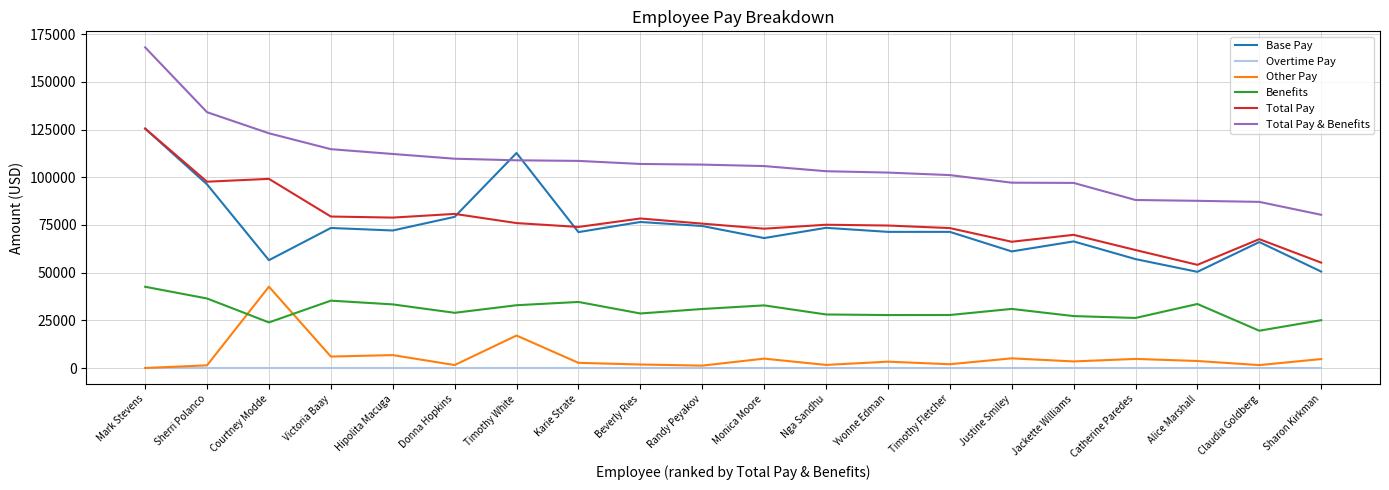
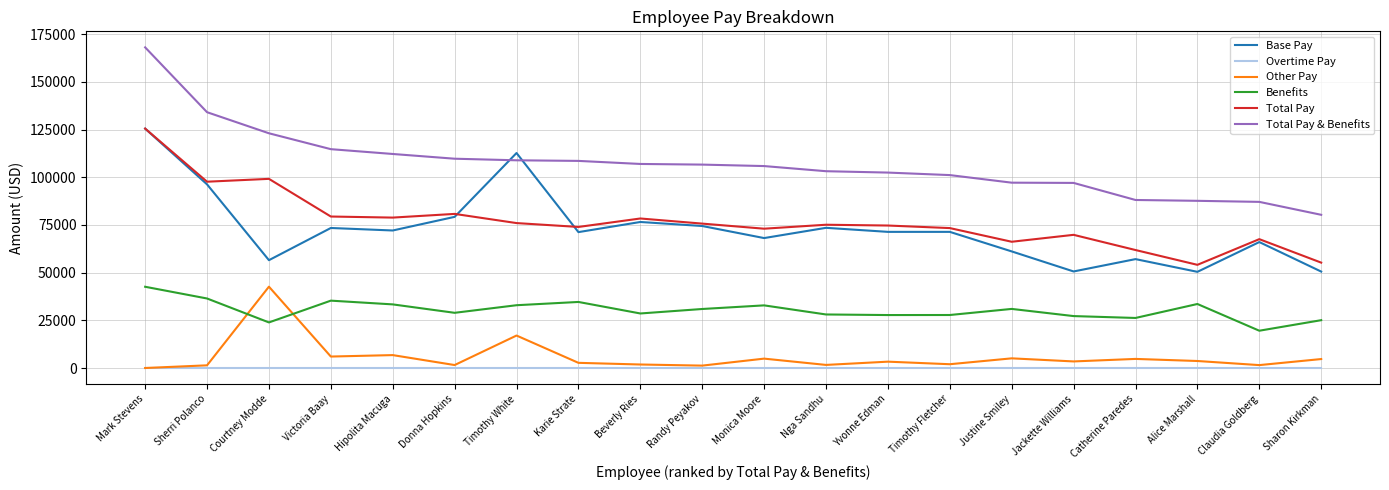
  {
    "Base Pay": {
      "Sherri Polanco": 96000,
      "Courtney Modde": 57000,
      "Victoria Baay": 73000,
      "Hipolita Macuga": 72000,
      "Donna Hopkins": 79000,
      "Timothy White": 113000,
      "Karie Strate": 71000,
      "Beverly Ries": 77000,
      "Monica Moore": 68000,
      "Nga Sandhu": 73000,
      "Yvonne Edman": 71000,
      "Timothy Fletcher": 71000,
      "Justine Smiley": 61000,
-     "Jackette Williams": 66000,
+     "Jackette Williams": 51000,
      "Catherine Paredes": 57000,
      "Alice Marshall": 50000,
      "Claudia Goldberg": 66000,
      "Sharon Kirkman": 51000
    },
    "Overtime Pay": {
      "Sherri Polanco": 0,
      "Courtney Modde": 0,
      "Victoria Baay": 0,
      "Hipolita Macuga": 0,
      "Donna Hopkins": 0,
      "Timothy White": 0,
      "Karie Strate": 0,
      "Beverly Ries": 0,
      "Monica Moore": 0,
      "Nga Sandhu": 0,
      "Yvonne Edman": 0,
      "Timothy Fletcher": 0,
      "Justine Smiley": 0,
      "Jackette Williams": 0,
      "Catherine Paredes": 0,
      "Alice Marshall": 0,
      "Claudia Goldberg": 0,
      "Sharon Kirkman": 0
    },
    "Other Pay": {
      "Sherri Polanco": 1000,
      "Courtney Modde": 43000,
      "Victoria Baay": 6000,
      "Hipolita Macuga": 7000,
      "Donna Hopkins": 2000,
      "Timothy White": 17000,
      "Karie Strate": 3000,
      "Beverly Ries": 2000,
      "Monica Moore": 5000,
      "Nga Sandhu": 2000,
      "Yvonne Edman": 3000,
      "Timothy Fletcher": 2000,
      "Justine Smiley": 5000,
      "Jackette Williams": 3000,
      "Catherine Paredes": 5000,
      "Alice Marshall": 4000,
      "Claudia Goldberg": 2000,
      "Sharon Kirkman": 5000
    },
    "Benefits": {
      "Mark Stevens": 43000,
      "Sherri Polanco": 36000,
      "Courtney Modde": 24000,
      "Victoria Baay": 35000,
      "Hipolita Macuga": 33000,
      "Donna Hopkins": 29000,
      "Timothy White": 33000,
      "Karie Strate": 35000,
      "Beverly Ries": 29000,
      "Randy Peyakov": 31000,
      "Monica Moore": 33000,
      "Nga Sandhu": 28000,
      "Yvonne Edman": 28000,
      "Timothy Fletcher": 28000,
      "Justine Smiley": 31000,
      "Jackette Williams": 27000,
      "Catherine Paredes": 26000,
      "Alice Marshall": 34000,
      "Claudia Goldberg": 20000,
      "Sharon Kirkman": 25000
    },
    "Total Pay": {
      "Sherri Polanco": 98000,
      "Courtney Modde": 99000,
      "Victoria Baay": 79000,
      "Hipolita Macuga": 79000,
      "Donna Hopkins": 81000,
      "Timothy White": 76000,
      "Karie Strate": 74000,
      "Beverly Ries": 78000,
      "Monica Moore": 73000,
      "Nga Sandhu": 75000,
      "Yvonne Edman": 75000,
      "Timothy Fletcher": 73000,
      "Justine Smiley": 66000,
      "Jackette Williams": 70000,
      "Catherine Paredes": 62000,
      "Alice Marshall": 54000,
      "Claudia Goldberg": 68000,
      "Sharon Kirkman": 55000
    },
    "Total Pay & Benefits": {
      "Mark Stevens": 168000,
      "Sherri Polanco": 134000,
      "Courtney Modde": 123000,
      "Victoria Baay": 115000,
      "Hipolita Macuga": 112000,
      "Donna Hopkins": 110000,
      "Timothy White": 109000,
      "Karie Strate": 109000,
      "Beverly Ries": 107000,
      "Randy Peyakov": 107000,
      "Monica Moore": 106000,
      "Nga Sandhu": 103000,
      "Yvonne Edman": 102000,
      "Timothy Fletcher": 101000,
      "Justine Smiley": 97000,
      "Jackette Williams": 97000,
      "Catherine Paredes": 88000,
      "Alice Marshall": 88000,
      "Claudia Goldberg": 87000,
      "Sharon Kirkman": 80000
    }
  }
